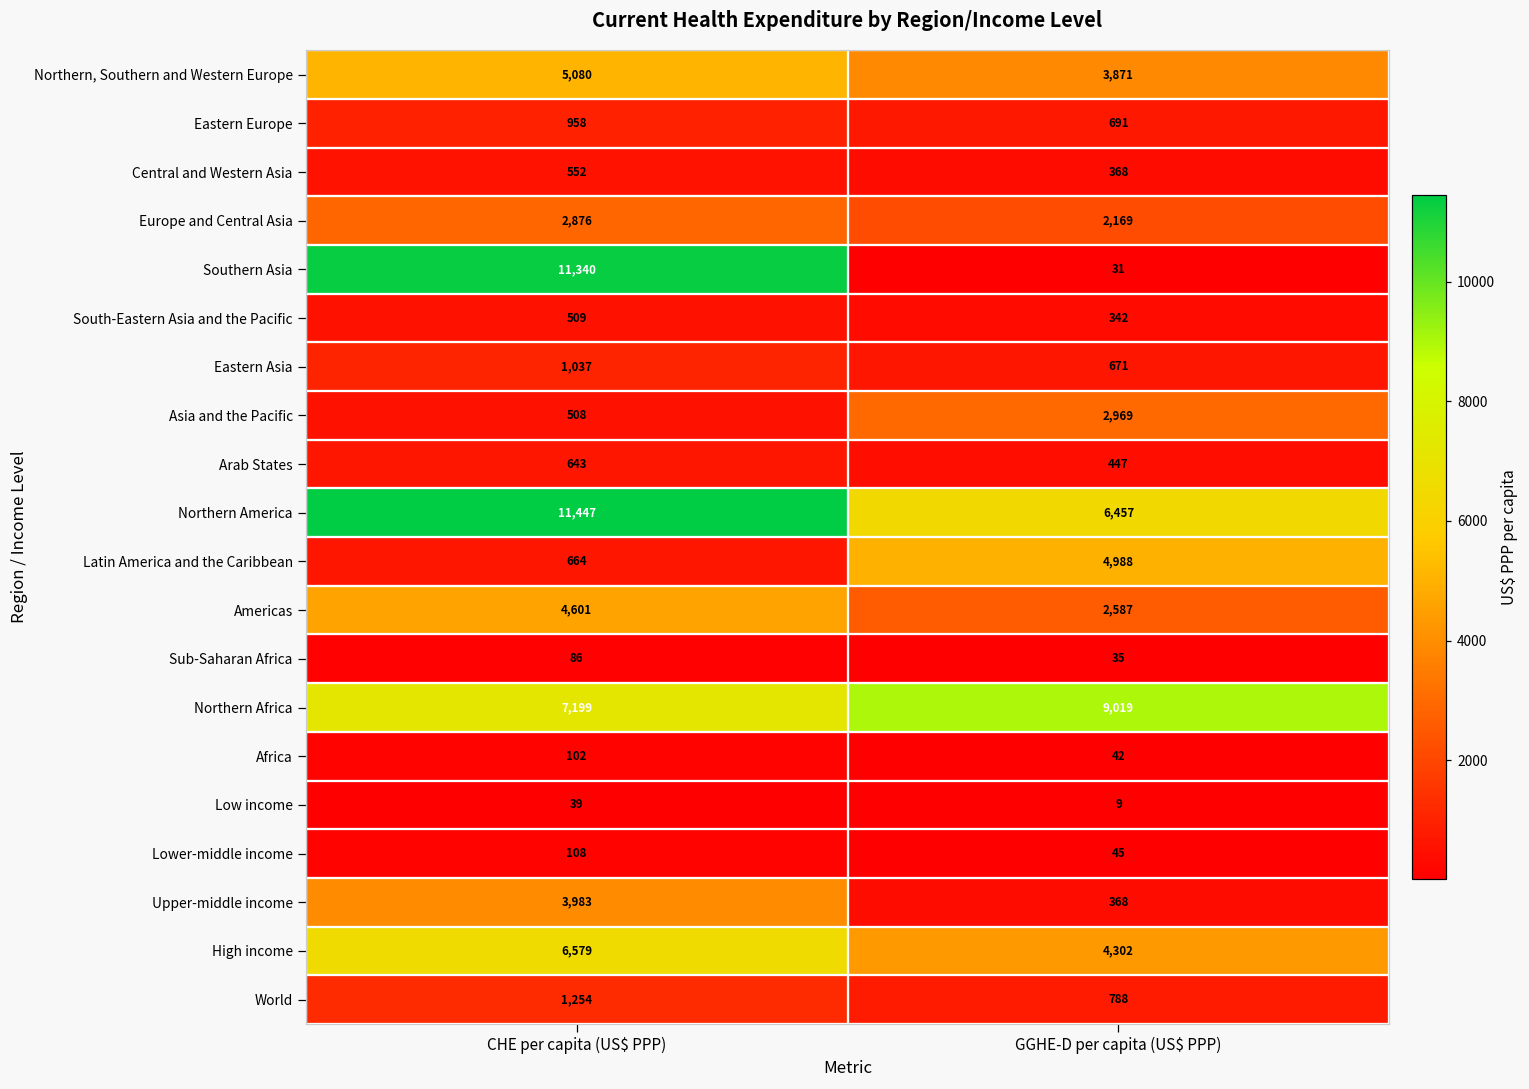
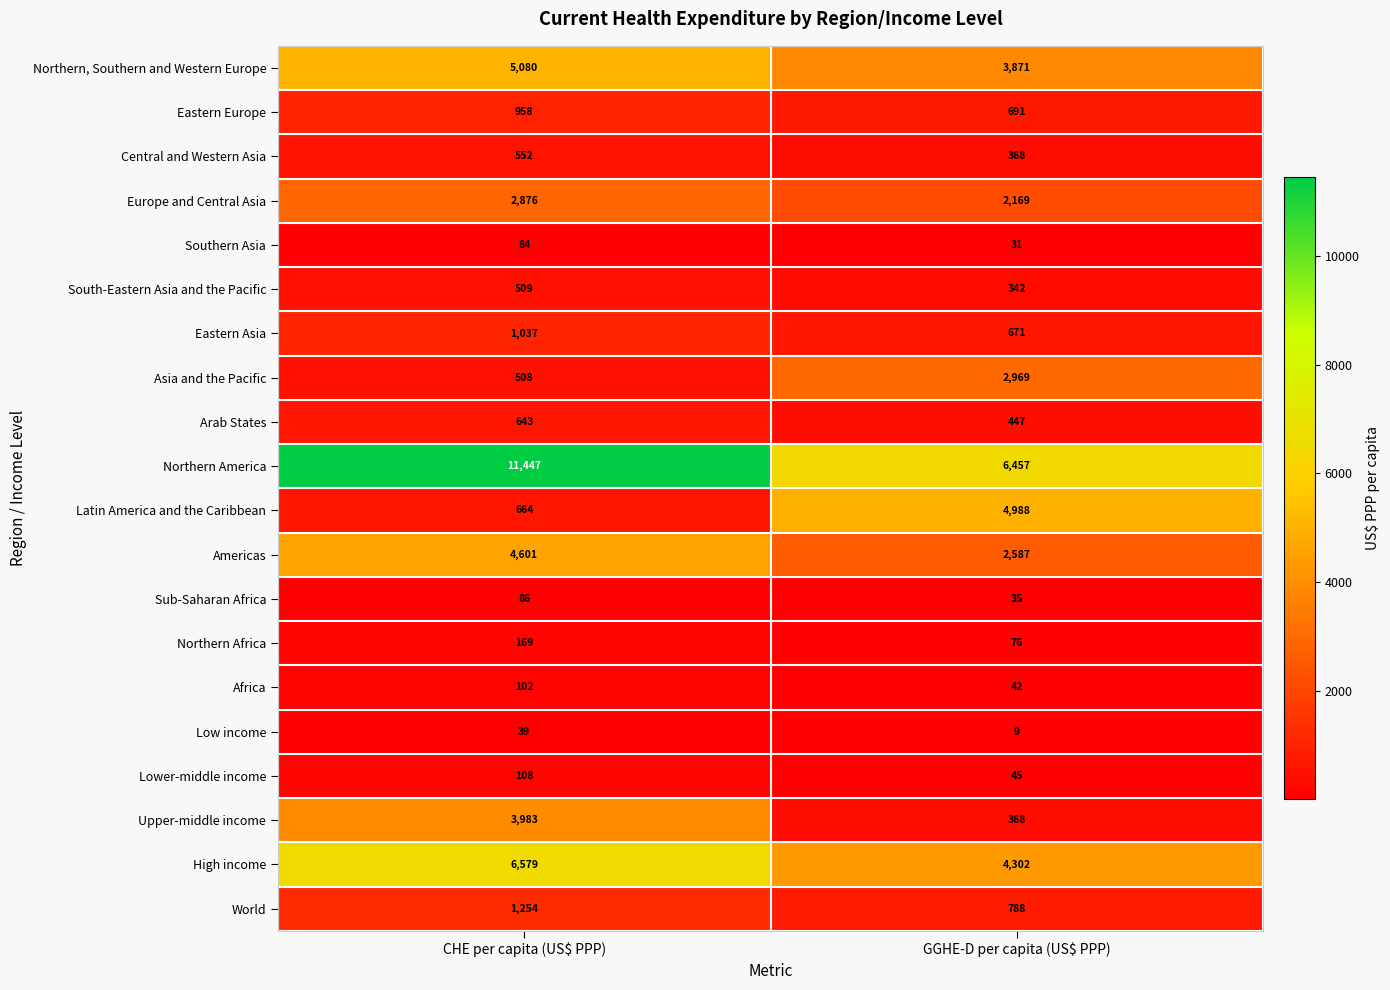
  {
    "Northern, Southern and Western Europe": {
      "CHE per capita (US$ PPP)": "5,080",
      "GGHE-D per capita (US$ PPP)": "3,871"
    },
    "Eastern Europe": {
      "CHE per capita (US$ PPP)": "958",
      "GGHE-D per capita (US$ PPP)": "691"
    },
    "Central and Western Asia": {
      "CHE per capita (US$ PPP)": "552",
      "GGHE-D per capita (US$ PPP)": "368"
    },
    "Europe and Central Asia": {
      "CHE per capita (US$ PPP)": "2,876",
      "GGHE-D per capita (US$ PPP)": "2,169"
    },
    "Southern Asia": {
-     "CHE per capita (US$ PPP)": "11,340",
+     "CHE per capita (US$ PPP)": "84",
      "GGHE-D per capita (US$ PPP)": "31"
    },
    "South-Eastern Asia and the Pacific": {
      "CHE per capita (US$ PPP)": "509",
      "GGHE-D per capita (US$ PPP)": "342"
    },
    "Eastern Asia": {
      "CHE per capita (US$ PPP)": "1,037",
      "GGHE-D per capita (US$ PPP)": "671"
    },
    "Asia and the Pacific": {
      "CHE per capita (US$ PPP)": "508",
      "GGHE-D per capita (US$ PPP)": "2,969"
    },
    "Arab States": {
      "CHE per capita (US$ PPP)": "643",
      "GGHE-D per capita (US$ PPP)": "447"
    },
    "Northern America": {
      "CHE per capita (US$ PPP)": "11,447",
      "GGHE-D per capita (US$ PPP)": "6,457"
    },
    "Latin America and the Caribbean": {
      "CHE per capita (US$ PPP)": "664",
      "GGHE-D per capita (US$ PPP)": "4,988"
    },
    "Americas": {
      "CHE per capita (US$ PPP)": "4,601",
      "GGHE-D per capita (US$ PPP)": "2,587"
    },
    "Sub-Saharan Africa": {
      "CHE per capita (US$ PPP)": "86",
      "GGHE-D per capita (US$ PPP)": "35"
    },
    "Northern Africa": {
-     "CHE per capita (US$ PPP)": "7,199",
-     "GGHE-D per capita (US$ PPP)": "9,019"
+     "CHE per capita (US$ PPP)": "169",
+     "GGHE-D per capita (US$ PPP)": "76"
    },
    "Africa": {
      "CHE per capita (US$ PPP)": "102",
      "GGHE-D per capita (US$ PPP)": "42"
    },
    "Low income": {
      "CHE per capita (US$ PPP)": "39",
      "GGHE-D per capita (US$ PPP)": "9"
    },
    "Lower-middle income": {
      "CHE per capita (US$ PPP)": "108",
      "GGHE-D per capita (US$ PPP)": "45"
    },
    "Upper-middle income": {
      "CHE per capita (US$ PPP)": "3,983",
      "GGHE-D per capita (US$ PPP)": "368"
    },
    "High income": {
      "CHE per capita (US$ PPP)": "6,579",
      "GGHE-D per capita (US$ PPP)": "4,302"
    },
    "World": {
      "CHE per capita (US$ PPP)": "1,254",
      "GGHE-D per capita (US$ PPP)": "788"
    }
  }
